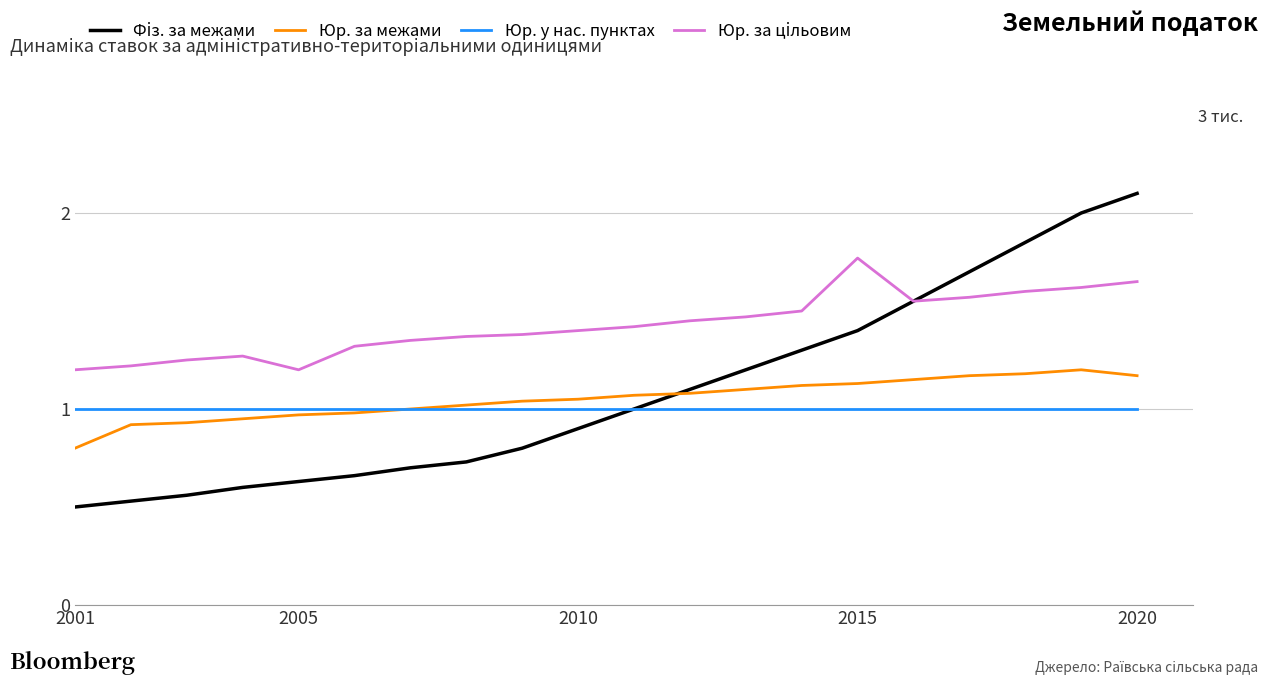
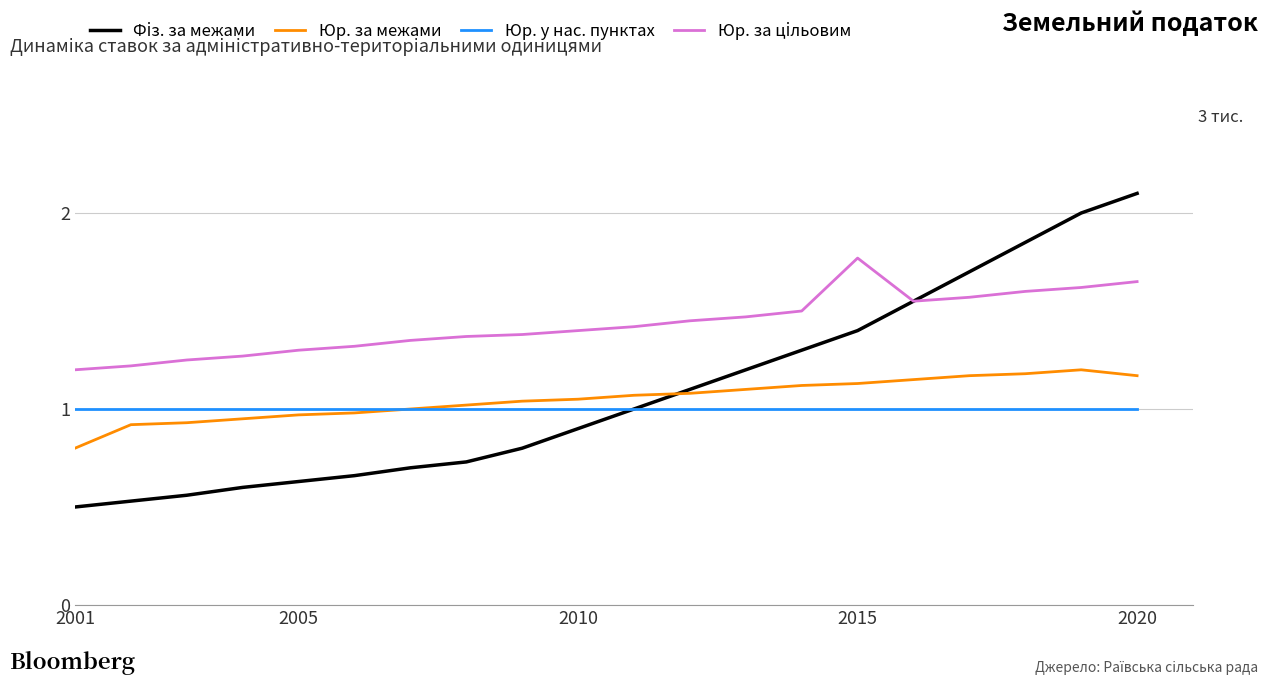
  {
    "Фіз. за межами": {
      "2001": 0.5,
      "2005": 0.63,
      "2010": 0.9,
      "2015": 1.4,
      "2020": 2.1
    },
    "Юр. за межами": {
      "2001": 0.8,
      "2005": 0.97,
      "2010": 1.05,
      "2015": 1.13,
      "2020": 1.17
    },
    "Юр. у нас. пунктах": {
      "2001": 1.0,
      "2005": 1.0,
      "2010": 1.0,
      "2015": 1.0,
      "2020": 1.0
    },
    "Юр. за цільовим": {
      "2001": 1.2,
-     "2005": 1.2,
+     "2005": 1.3,
      "2010": 1.4,
      "2015": 1.77,
      "2020": 1.65
    }
  }
